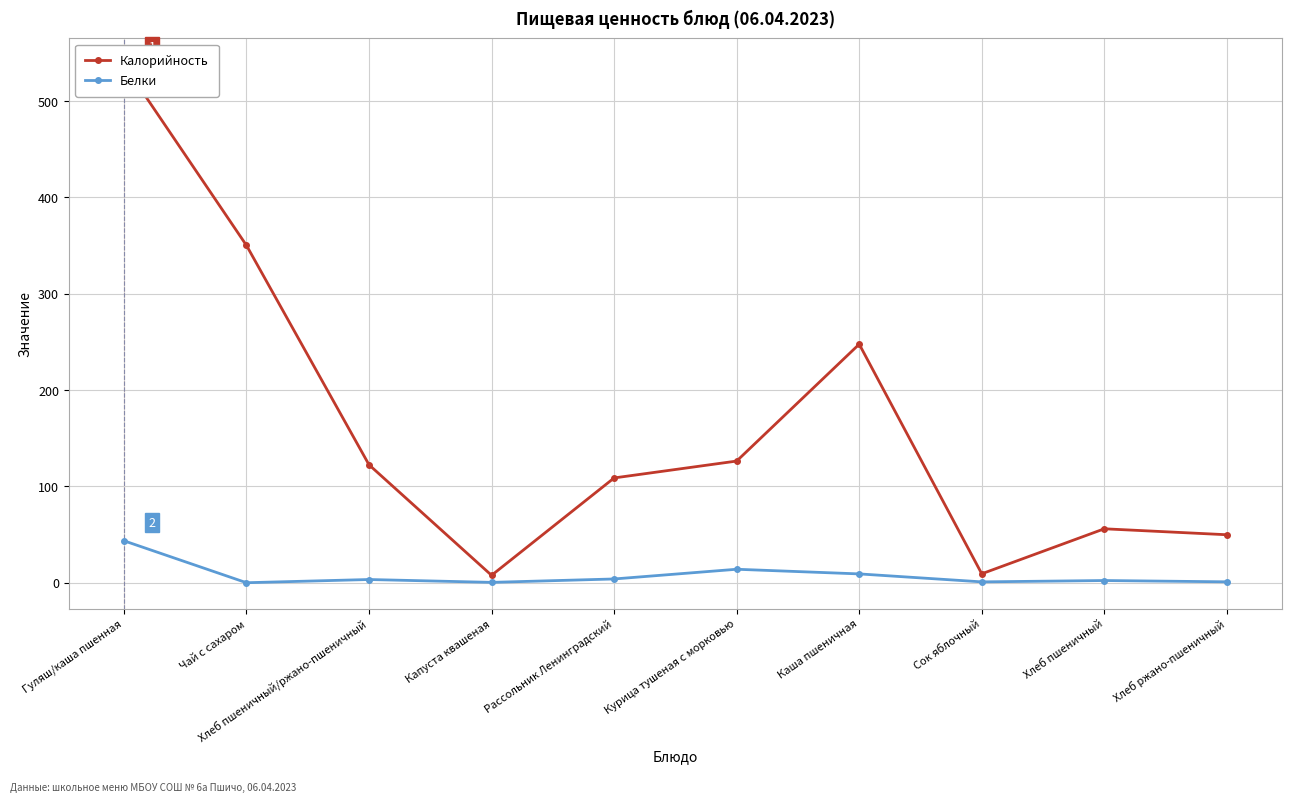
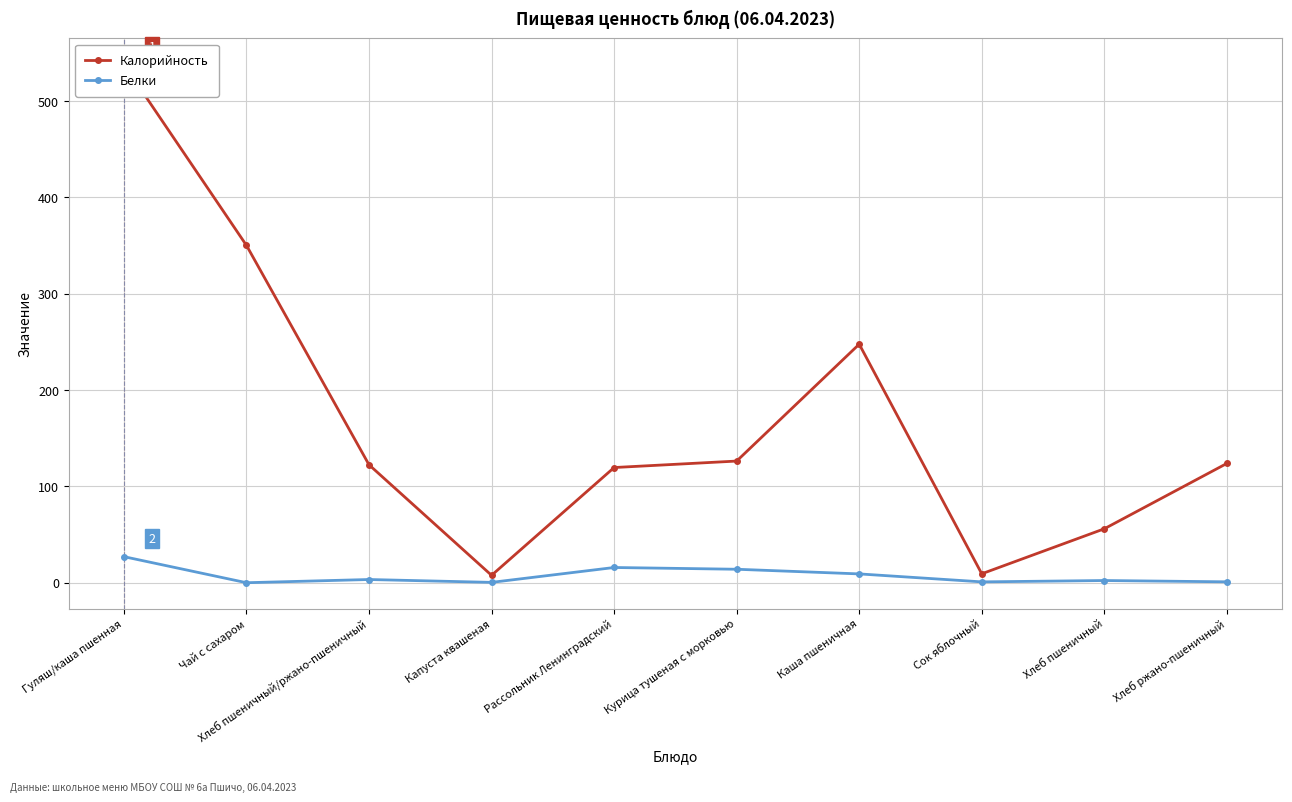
  {
    "Калорийность": {
      "Чай с сахаром": 350,
      "Хлеб пшеничный/ржано-пшеничный": 120,
      "Капуста квашеная": 10,
-     "Рассольник Ленинградский": 110,
+     "Рассольник Ленинградский": 120,
      "Курица тушеная с морковью": 130,
      "Каша пшеничная": 250,
      "Сок яблочный": 10,
      "Хлеб пшеничный": 60,
-     "Хлеб ржано-пшеничный": 50
+     "Хлеб ржано-пшеничный": 120
    },
    "Белки": {
-     "Гуляш/каша пшенная": 40,
+     "Гуляш/каша пшенная": 30,
      "Чай с сахаром": 0,
      "Хлеб пшеничный/ржано-пшеничный": 0,
      "Капуста квашеная": 0,
-     "Рассольник Ленинградский": 0,
+     "Рассольник Ленинградский": 20,
      "Курица тушеная с морковью": 10,
      "Каша пшеничная": 10,
      "Сок яблочный": 0,
      "Хлеб пшеничный": 0,
      "Хлеб ржано-пшеничный": 0
    }
  }
